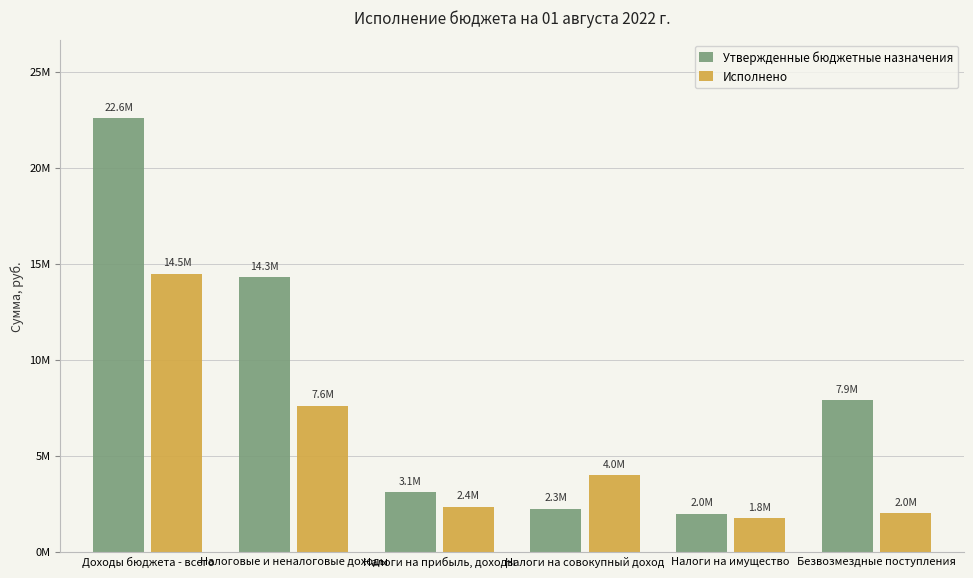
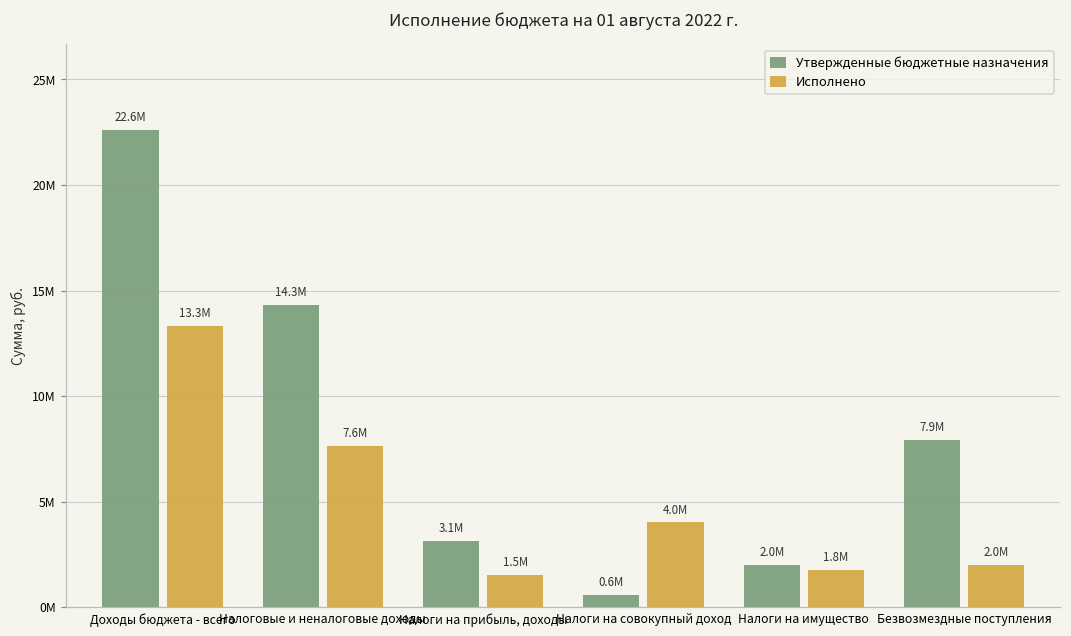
  {
    "Утвержденные бюджетные назначения": {
      "Доходы бюджета - всего": "22.6M",
      "Налоговые и неналоговые доходы": "14.3M",
      "Налоги на прибыль, доходы": "3.1M",
-     "Налоги на совокупный доход": "2.3M",
+     "Налоги на совокупный доход": "0.6M",
      "Налоги на имущество": "2.0M",
      "Безвозмездные поступления": "7.9M"
    },
    "Исполнено": {
-     "Доходы бюджета - всего": "14.5M",
+     "Доходы бюджета - всего": "13.3M",
      "Налоговые и неналоговые доходы": "7.6M",
-     "Налоги на прибыль, доходы": "2.4M",
+     "Налоги на прибыль, доходы": "1.5M",
      "Налоги на совокупный доход": "4.0M",
      "Налоги на имущество": "1.8M",
      "Безвозмездные поступления": "2.0M"
    }
  }
